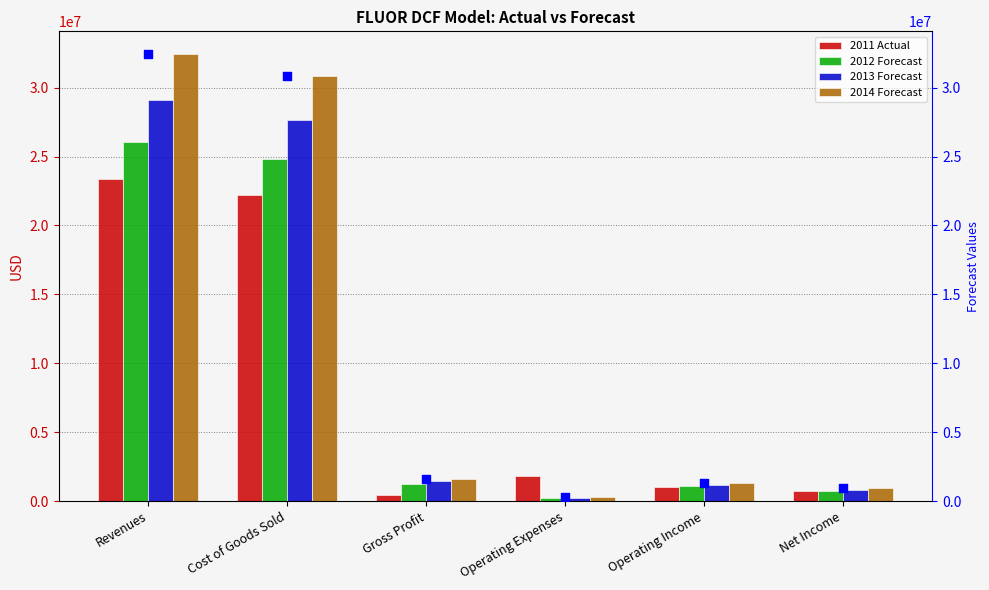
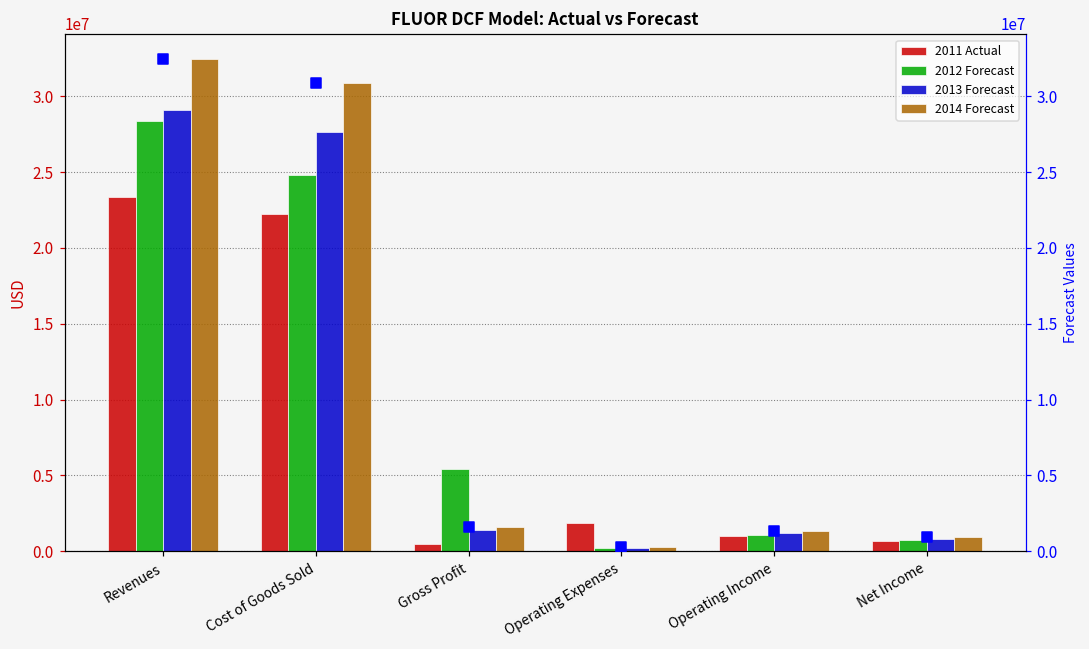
  {
    "2011 Actual": {
      "Revenues": 23400000,
      "Cost of Goods Sold": 22200000,
      "Gross Profit": 400000,
      "Operating Expenses": 1800000,
      "Operating Income": 1000000,
      "Net Income": 700000
    },
    "2012 Forecast": {
-     "Revenues": 26100000,
+     "Revenues": 28400000,
      "Cost of Goods Sold": 24800000,
-     "Gross Profit": 1300000,
+     "Gross Profit": 5400000,
      "Operating Expenses": 200000,
      "Operating Income": 1100000,
      "Net Income": 800000
    },
    "2014 Forecast": {
      "Revenues": 32500000,
      "Cost of Goods Sold": 30900000,
      "Gross Profit": 1600000,
      "Operating Expenses": 300000,
      "Operating Income": 1300000,
      "Net Income": 900000
    }
  }
